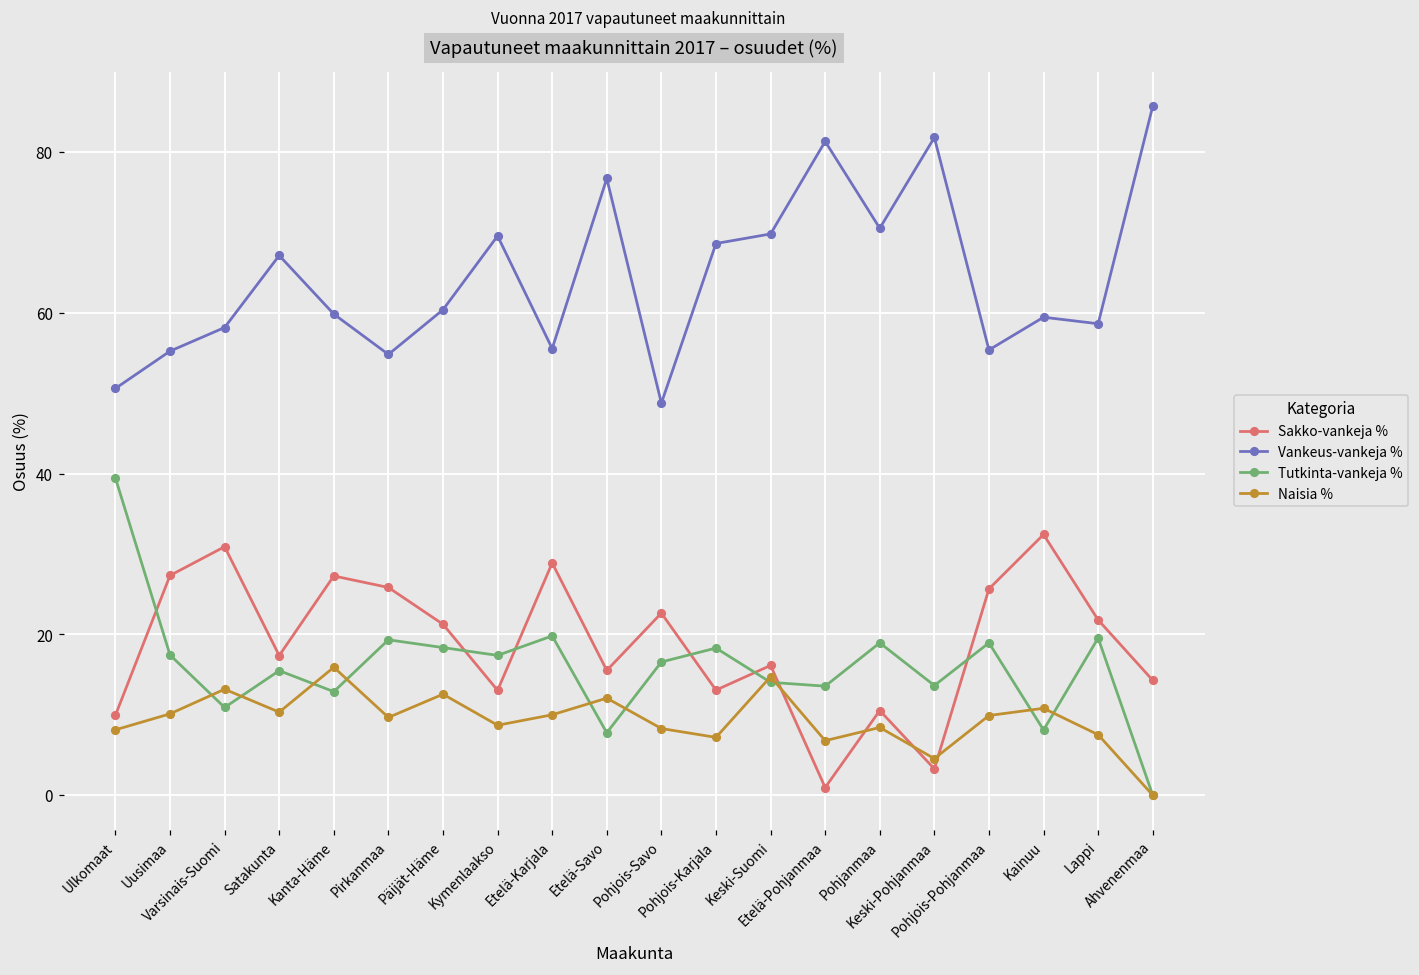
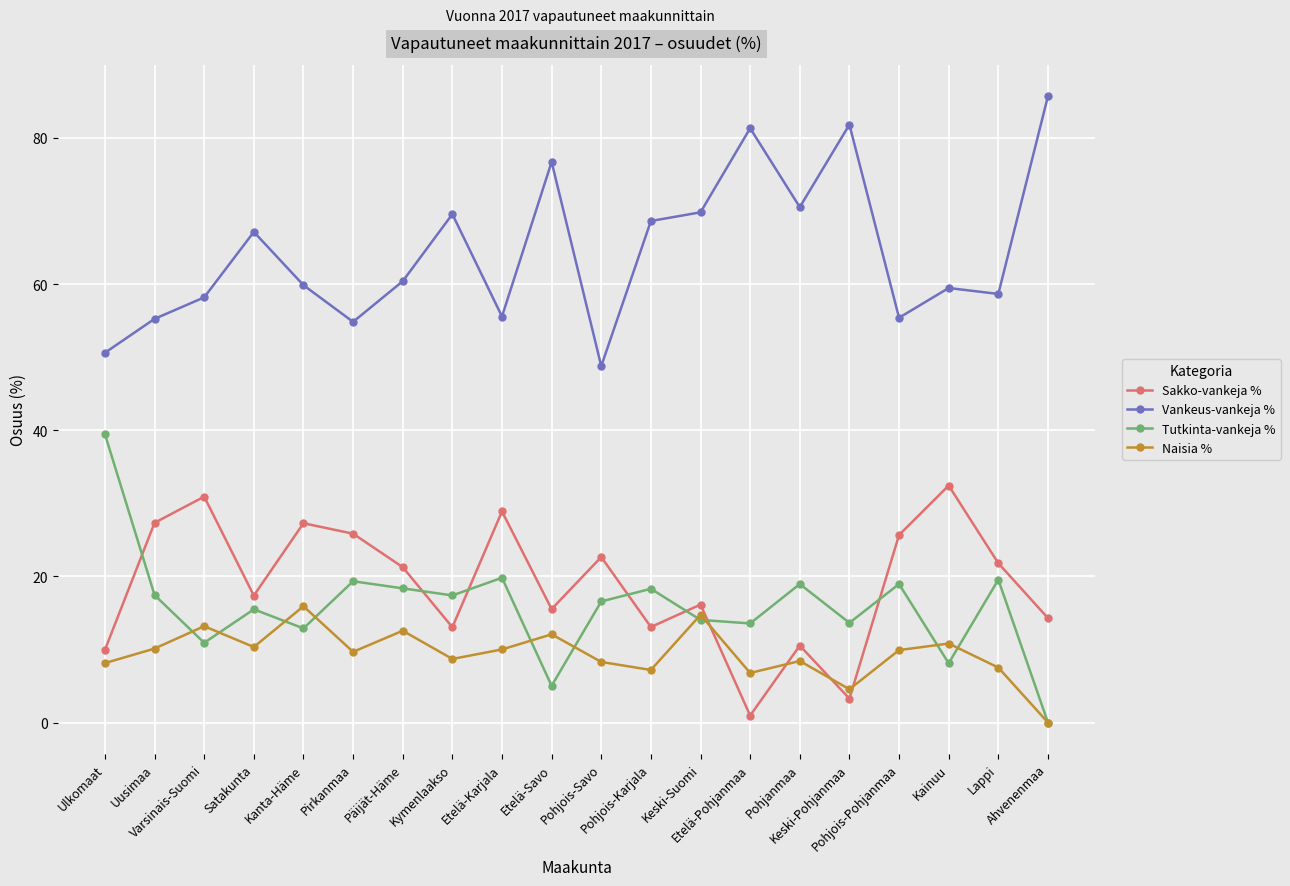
  {
    "Sakko-vankeja %": {
      "Ulkomaat": 10,
      "Uusimaa": 27,
      "Varsinais-Suomi": 31,
      "Satakunta": 17,
      "Kanta-Häme": 27,
      "Pirkanmaa": 26,
      "Päijät-Häme": 21,
      "Kymenlaakso": 13,
      "Etelä-Karjala": 29,
      "Etelä-Savo": 16,
      "Pohjois-Savo": 23,
      "Pohjois-Karjala": 13,
      "Keski-Suomi": 16,
      "Etelä-Pohjanmaa": 1,
      "Pohjanmaa": 11,
      "Keski-Pohjanmaa": 3,
      "Pohjois-Pohjanmaa": 26,
      "Kainuu": 32,
      "Lappi": 22,
      "Ahvenenmaa": 14
    },
    "Vankeus-vankeja %": {
      "Ulkomaat": 51,
      "Uusimaa": 55,
      "Varsinais-Suomi": 58,
      "Satakunta": 67,
      "Kanta-Häme": 60,
      "Pirkanmaa": 55,
      "Päijät-Häme": 60,
      "Kymenlaakso": 70,
      "Etelä-Karjala": 56,
      "Etelä-Savo": 77,
      "Pohjois-Savo": 49,
      "Pohjois-Karjala": 69,
      "Keski-Suomi": 70,
      "Etelä-Pohjanmaa": 81,
      "Pohjanmaa": 71,
      "Keski-Pohjanmaa": 82,
      "Pohjois-Pohjanmaa": 55,
      "Kainuu": 59,
      "Lappi": 59,
      "Ahvenenmaa": 86
    },
    "Tutkinta-vankeja %": {
      "Ulkomaat": 39,
      "Uusimaa": 17,
      "Varsinais-Suomi": 11,
      "Satakunta": 15,
      "Kanta-Häme": 13,
      "Pirkanmaa": 19,
      "Päijät-Häme": 18,
      "Kymenlaakso": 17,
      "Etelä-Karjala": 20,
-     "Etelä-Savo": 8,
+     "Etelä-Savo": 5,
      "Pohjois-Savo": 17,
      "Pohjois-Karjala": 18,
      "Keski-Suomi": 14,
      "Etelä-Pohjanmaa": 14,
      "Pohjanmaa": 19,
      "Keski-Pohjanmaa": 14,
      "Pohjois-Pohjanmaa": 19,
      "Kainuu": 8,
      "Lappi": 20
    },
    "Naisia %": {
      "Ulkomaat": 8,
      "Uusimaa": 10,
      "Varsinais-Suomi": 13,
      "Satakunta": 10,
      "Kanta-Häme": 16,
      "Pirkanmaa": 10,
      "Päijät-Häme": 13,
      "Kymenlaakso": 9,
      "Etelä-Karjala": 10,
      "Etelä-Savo": 12,
      "Pohjois-Savo": 8,
      "Pohjois-Karjala": 7,
      "Keski-Suomi": 15,
      "Etelä-Pohjanmaa": 7,
      "Pohjanmaa": 8,
      "Keski-Pohjanmaa": 5,
      "Pohjois-Pohjanmaa": 10,
      "Kainuu": 11,
      "Lappi": 8
    }
  }
